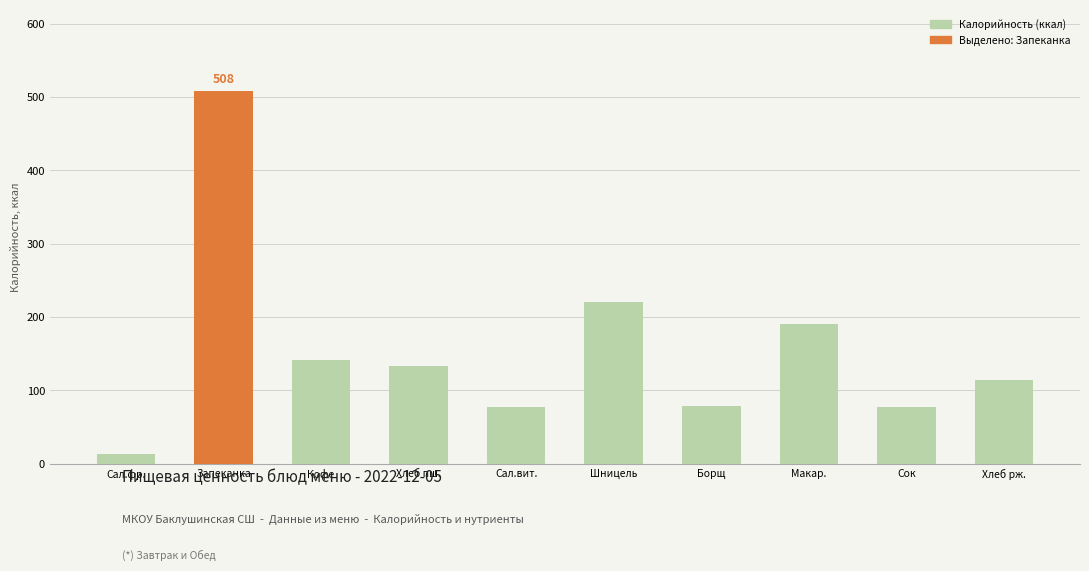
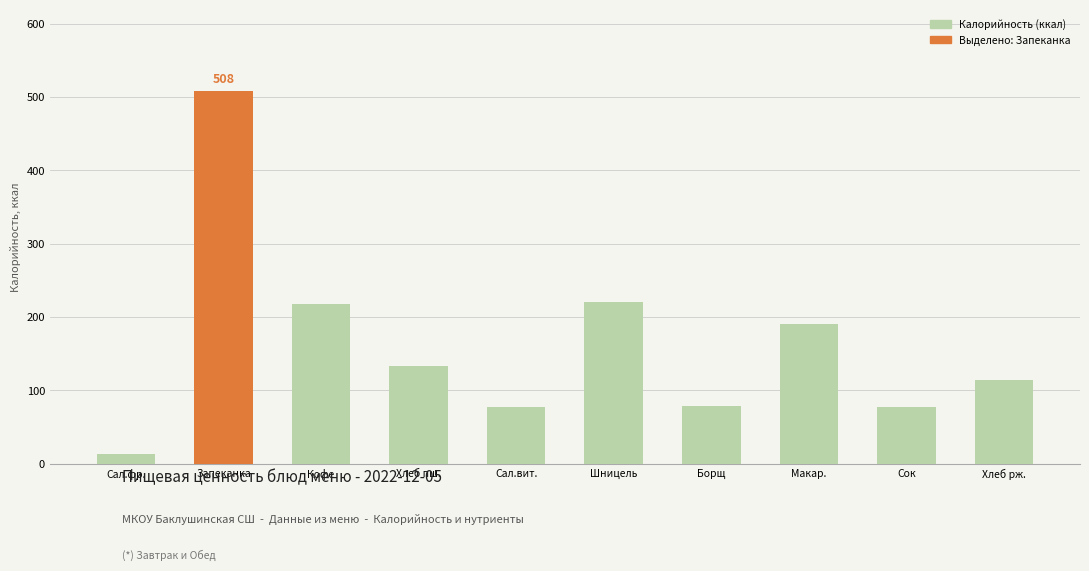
  {
    "Сал.фр.": 10,
-   "Кофе": 140,
+   "Кофе": 220,
    "Хлеб пш.": 130,
    "Сал.вит.": 80,
    "Шницель": 220,
    "Борщ": 80,
    "Макар.": 190,
    "Сок": 80,
    "Хлеб рж.": 110
  }
